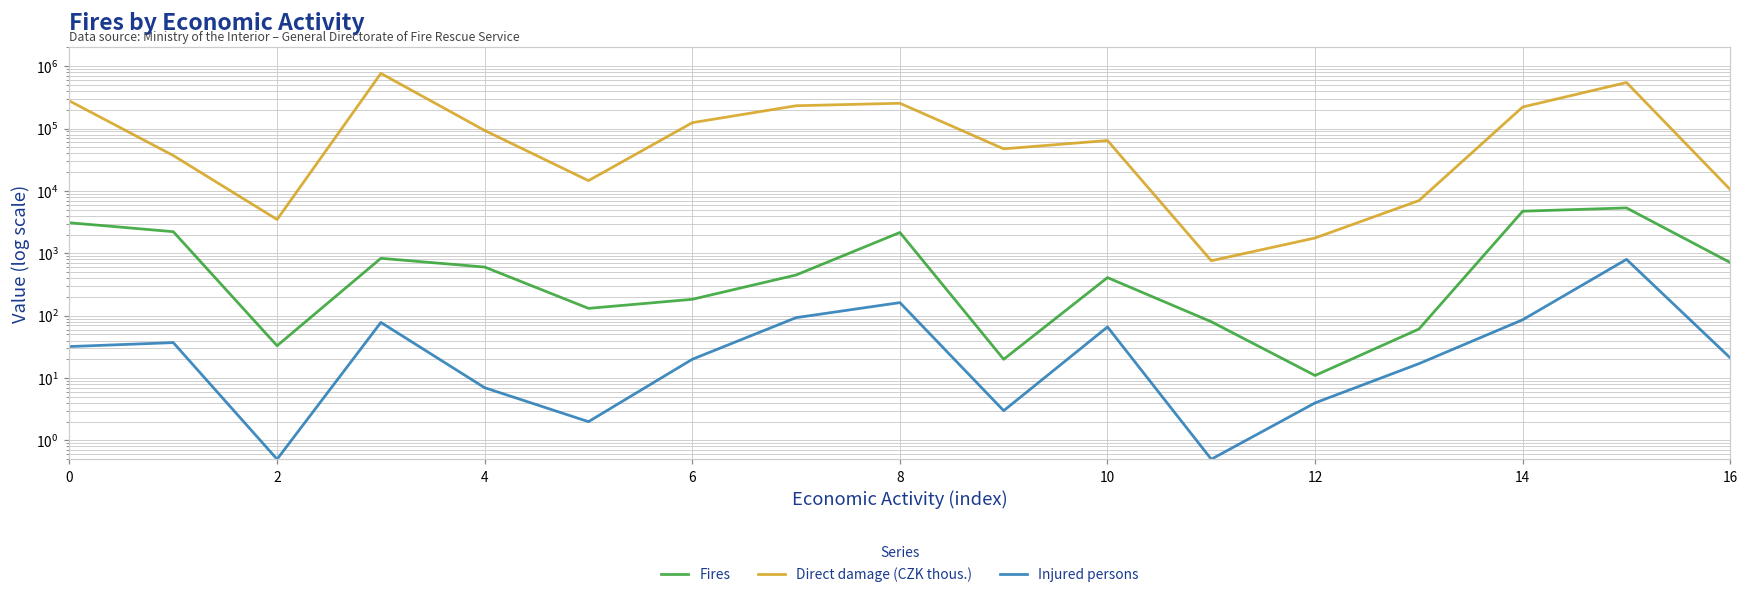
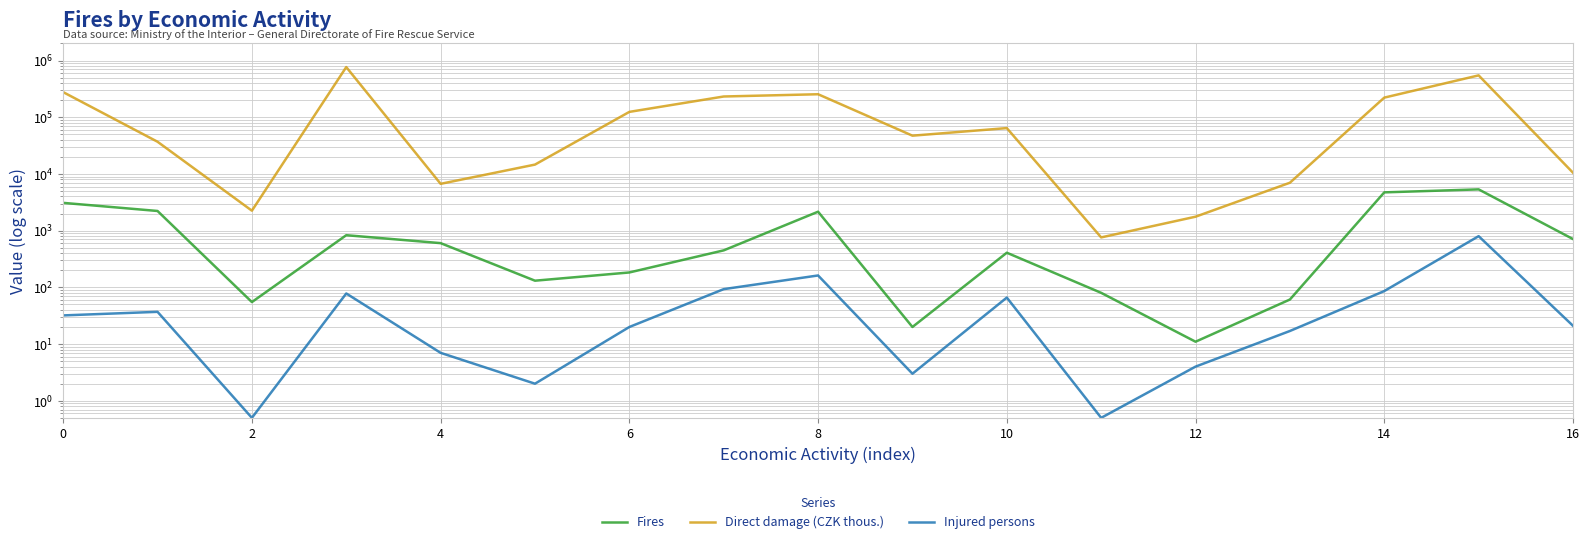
  {
    "Fires": {
      "0": 3000,
-     "2": 30,
+     "2": 60,
      "4": 600,
      "6": 180,
      "8": 2200,
      "10": 400,
      "12": 11,
      "14": 5000,
      "16": 700
    },
    "Direct damage (CZK thous.)": {
      "0": 300000,
-     "2": 3000,
-     "4": 90000,
+     "2": 2200,
+     "4": 7000,
      "6": 120000,
      "8": 300000,
      "10": 60000,
      "12": 1800,
      "14": 220000,
      "16": 10000
    },
    "Injured persons": {
      "0": 30,
      "2": 0.5,
      "4": 7,
      "6": 20,
      "8": 160,
      "10": 70,
      "12": 4,
      "14": 90,
      "16": 21
    }
  }
